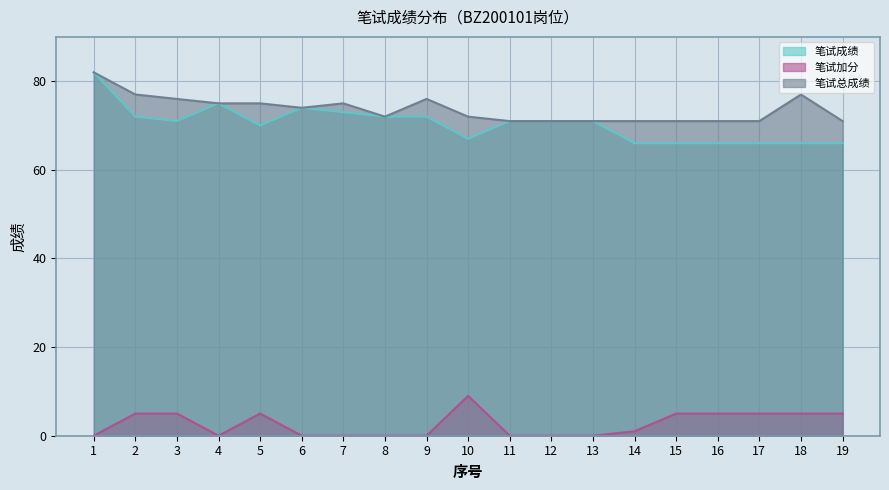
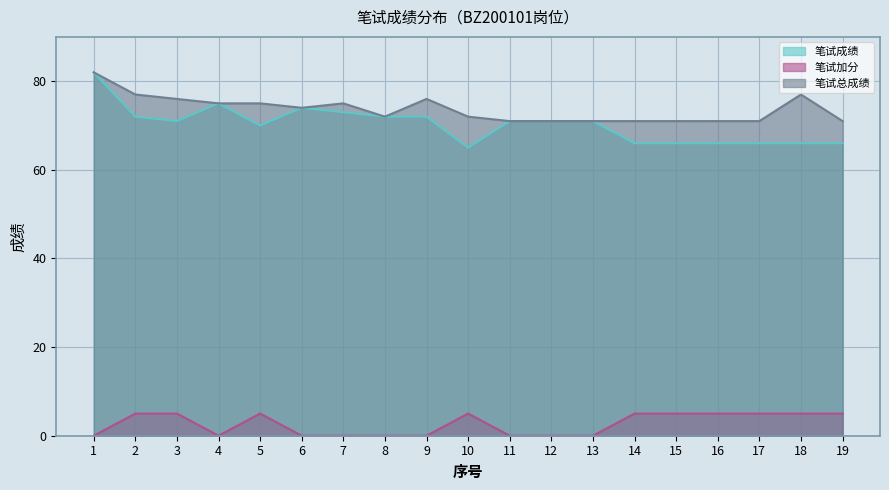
  {
    "笔试成绩": {
      "2": 72,
      "3": 71,
      "5": 70,
      "7": 73,
      "9": 72,
-     "10": 67,
+     "10": 65,
      "14": 66,
      "15": 66,
      "16": 66,
      "17": 66,
      "18": 66,
      "19": 66
    },
    "笔试加分": {
      "1": 0,
      "2": 5,
      "3": 5,
      "4": 0,
      "5": 5,
      "6": 0,
      "7": 0,
      "8": 0,
      "9": 0,
-     "10": 9,
+     "10": 5,
      "11": 0,
      "12": 0,
      "13": 0,
-     "14": 1,
+     "14": 5,
      "15": 5,
      "16": 5,
      "17": 5,
      "18": 5,
      "19": 5
    },
    "笔试总成绩": {
      "2": 77,
      "3": 76,
      "5": 75,
      "7": 75,
      "9": 76,
      "10": 72,
      "14": 71,
      "15": 71,
      "16": 71,
      "17": 71,
      "18": 77,
      "19": 71
    }
  }
